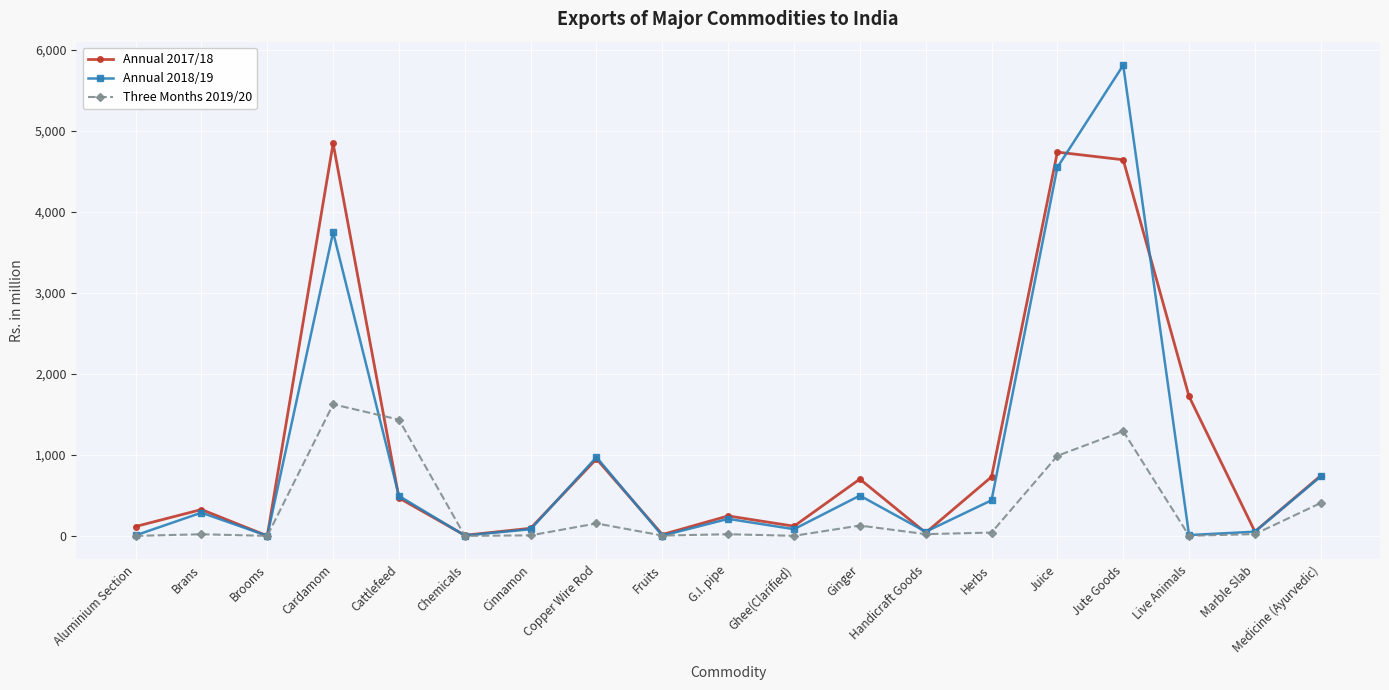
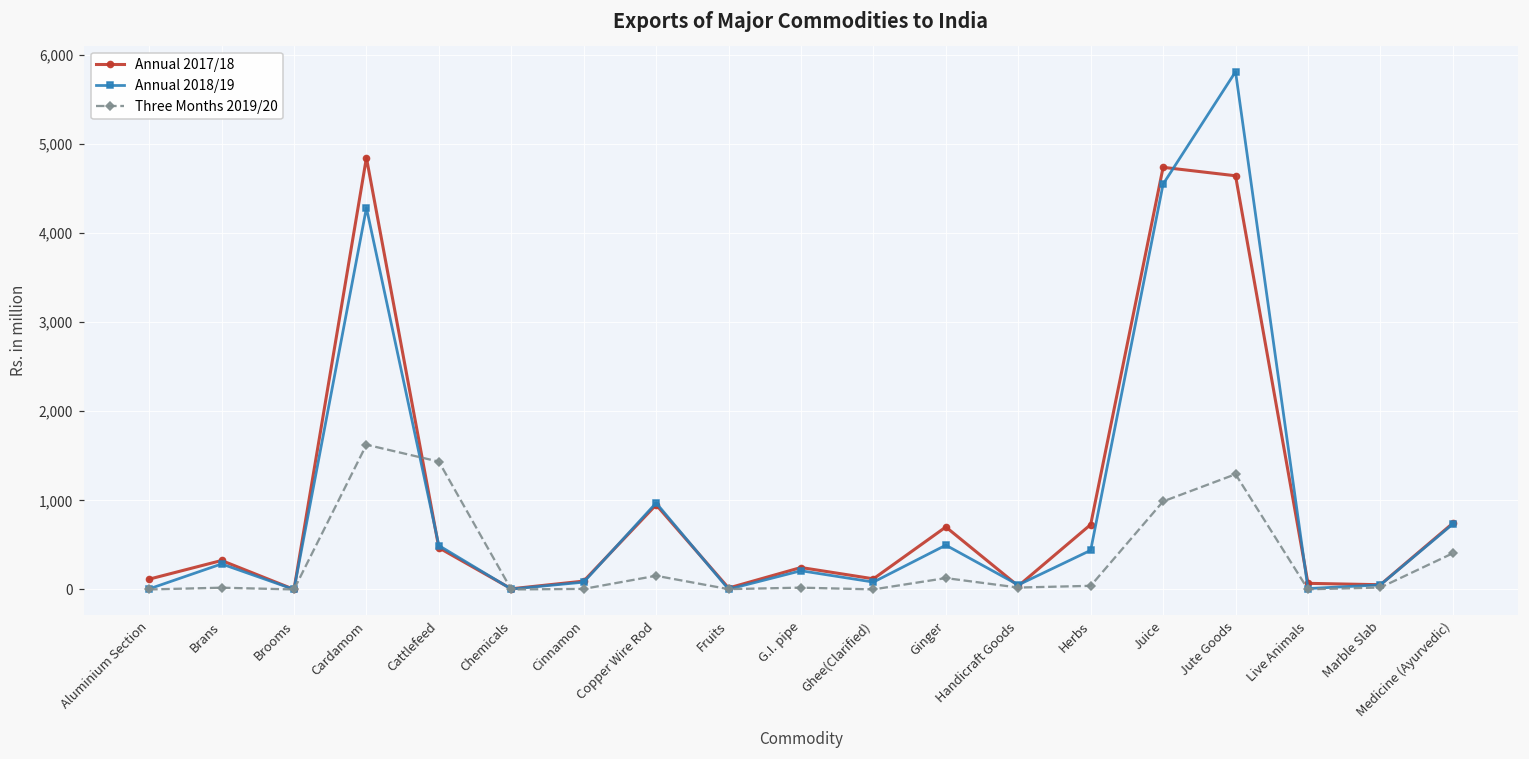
  {
    "Annual 2017/18": {
      "Aluminium Section": "100",
      "Brans": "300",
      "Cardamom": "4,800",
      "G.I. pipe": "200",
      "Ghee(Clarified)": "100",
      "Ginger": "700",
      "Herbs": "700",
      "Juice": "4,700",
      "Jute Goods": "4,600",
-     "Live Animals": "1,700"
+     "Live Animals": "100"
    },
    "Annual 2018/19": {
      "Brans": "300",
-     "Cardamom": "3,700",
+     "Cardamom": "4,300",
      "G.I. pipe": "200",
      "Ghee(Clarified)": "100",
      "Ginger": "500",
      "Herbs": "400",
      "Juice": "4,500",
      "Jute Goods": "5,800"
    },
    "Three Months 2019/20": {
      "Brans": "0",
      "Cardamom": "1,600",
      "Cattlefeed": "1,400",
      "Cinnamon": "0",
      "Copper Wire Rod": "200",
      "G.I. pipe": "0",
      "Ghee(Clarified)": "0",
      "Ginger": "100",
      "Herbs": "0",
      "Juice": "1,000",
      "Jute Goods": "1,300",
      "Medicine (Ayurvedic)": "400"
    }
  }
